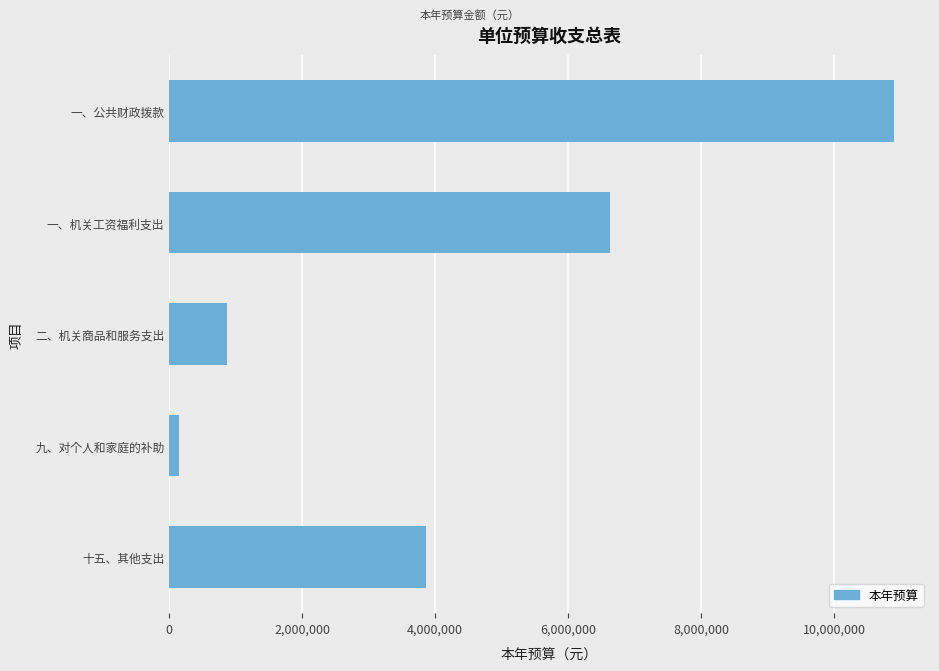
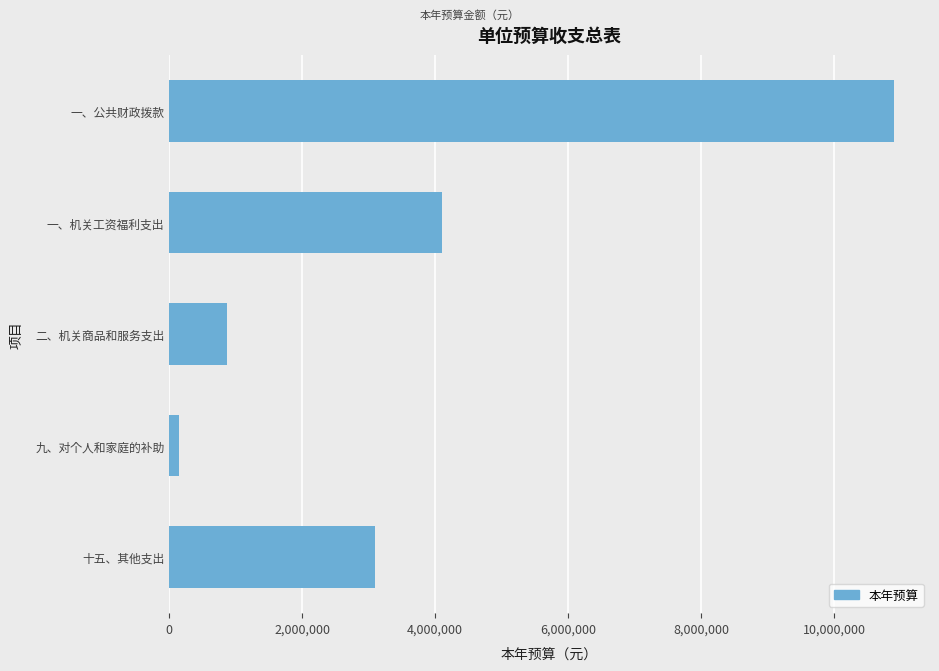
  {
    "一、公共财政拨款": "10,900,000",
-   "一、机关工资福利支出": "6,600,000",
+   "一、机关工资福利支出": "4,100,000",
    "二、机关商品和服务支出": "900,000",
    "九、对个人和家庭的补助": "100,000",
-   "十五、其他支出": "3,900,000"
+   "十五、其他支出": "3,100,000"
  }
